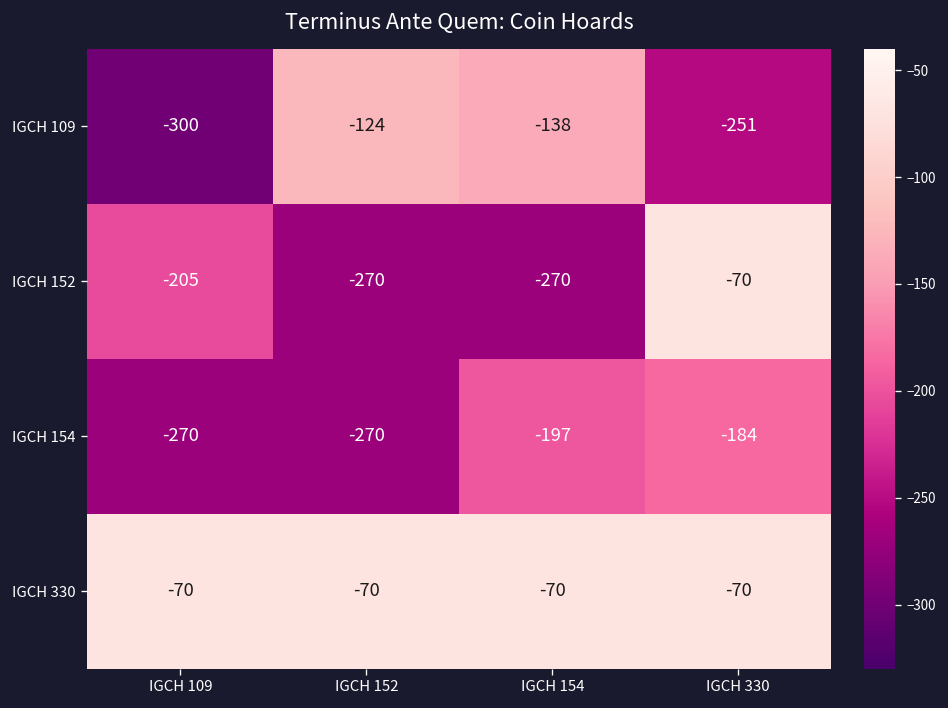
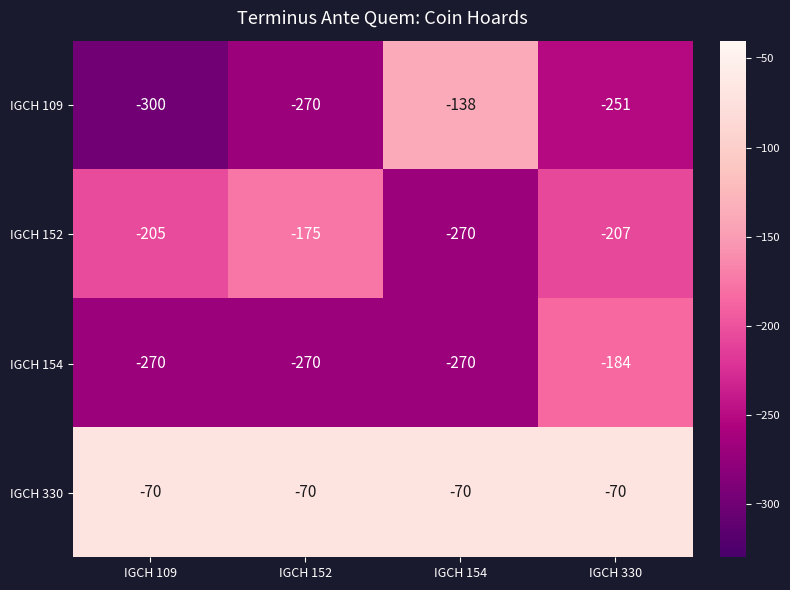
  {
    "IGCH 109": {
      "IGCH 109": -300,
-     "IGCH 152": -124,
+     "IGCH 152": -270,
      "IGCH 154": -138,
      "IGCH 330": -251
    },
    "IGCH 152": {
      "IGCH 109": -205,
-     "IGCH 152": -270,
+     "IGCH 152": -175,
      "IGCH 154": -270,
-     "IGCH 330": -70
+     "IGCH 330": -207
    },
    "IGCH 154": {
      "IGCH 109": -270,
      "IGCH 152": -270,
-     "IGCH 154": -197,
+     "IGCH 154": -270,
      "IGCH 330": -184
    },
    "IGCH 330": {
      "IGCH 109": -70,
      "IGCH 152": -70,
      "IGCH 154": -70,
      "IGCH 330": -70
    }
  }
